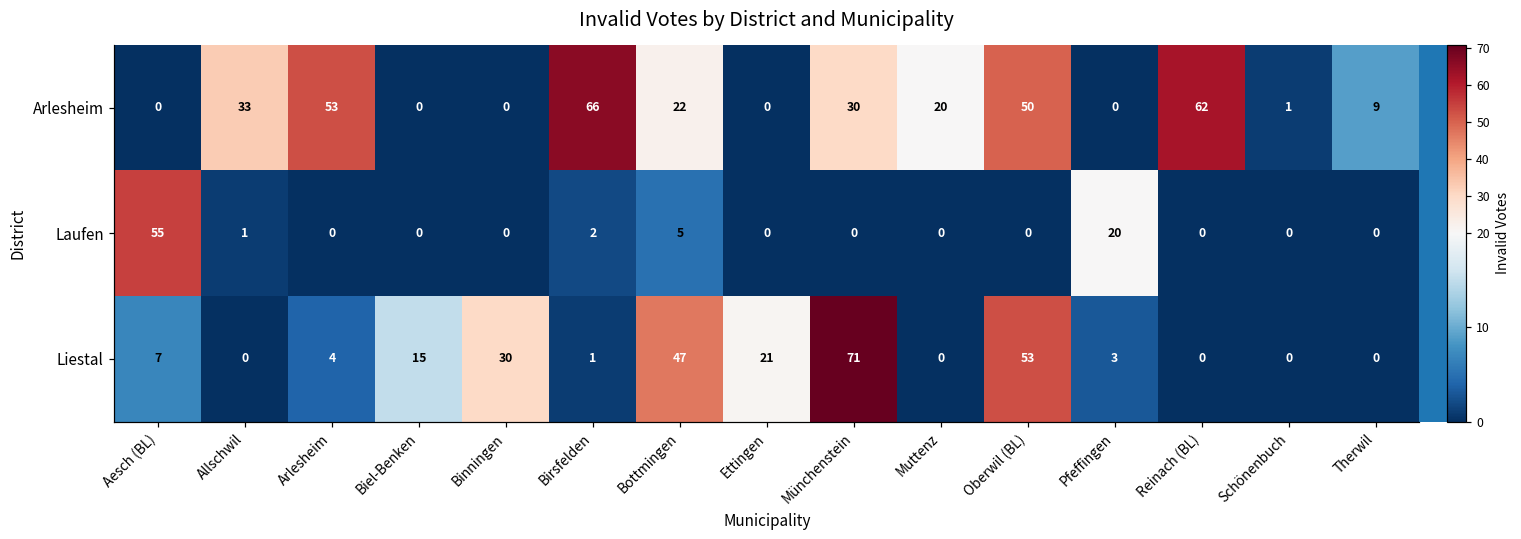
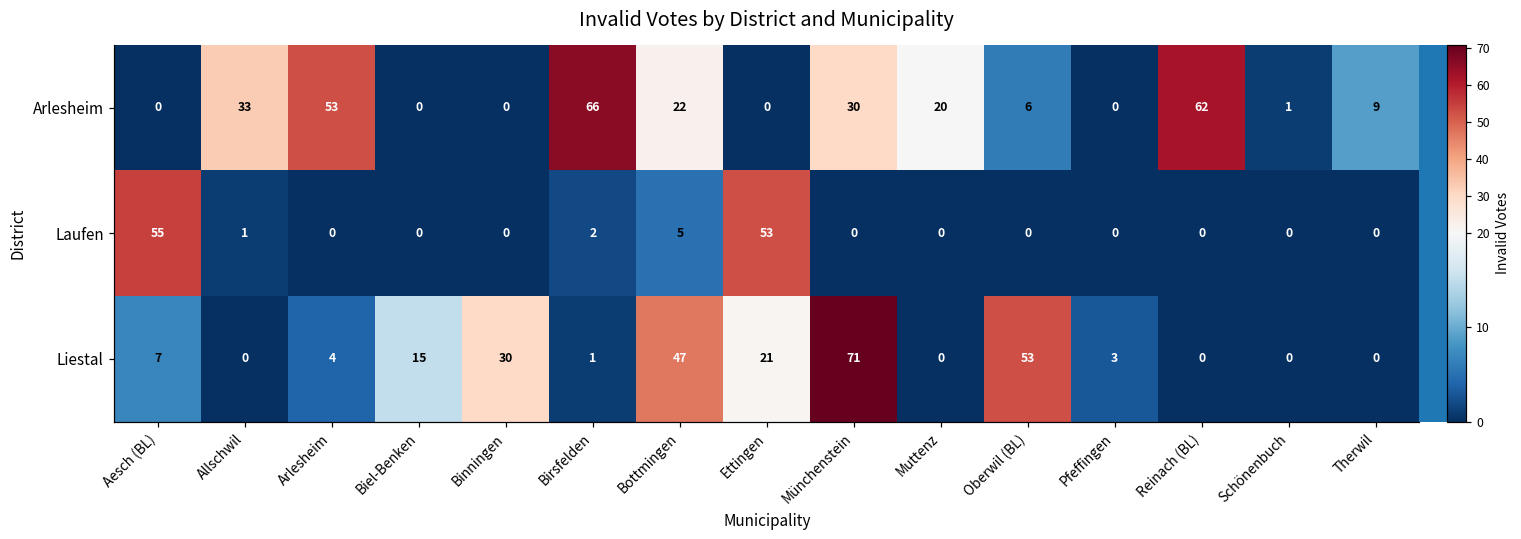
  {
    "Arlesheim": {
      "Aesch (BL)": 0,
      "Allschwil": 33,
      "Arlesheim": 53,
      "Biel-Benken": 0,
      "Binningen": 0,
      "Birsfelden": 66,
      "Bottmingen": 22,
      "Ettingen": 0,
      "Münchenstein": 30,
      "Muttenz": 20,
-     "Oberwil (BL)": 50,
+     "Oberwil (BL)": 6,
      "Pfeffingen": 0,
      "Reinach (BL)": 62,
      "Schönenbuch": 1,
      "Therwil": 9
    },
    "Laufen": {
      "Aesch (BL)": 55,
      "Allschwil": 1,
      "Arlesheim": 0,
      "Biel-Benken": 0,
      "Binningen": 0,
      "Birsfelden": 2,
      "Bottmingen": 5,
-     "Ettingen": 0,
+     "Ettingen": 53,
      "Münchenstein": 0,
      "Muttenz": 0,
      "Oberwil (BL)": 0,
-     "Pfeffingen": 20,
+     "Pfeffingen": 0,
      "Reinach (BL)": 0,
      "Schönenbuch": 0,
      "Therwil": 0
    },
    "Liestal": {
      "Aesch (BL)": 7,
      "Allschwil": 0,
      "Arlesheim": 4,
      "Biel-Benken": 15,
      "Binningen": 30,
      "Birsfelden": 1,
      "Bottmingen": 47,
      "Ettingen": 21,
      "Münchenstein": 71,
      "Muttenz": 0,
      "Oberwil (BL)": 53,
      "Pfeffingen": 3,
      "Reinach (BL)": 0,
      "Schönenbuch": 0,
      "Therwil": 0
    }
  }
